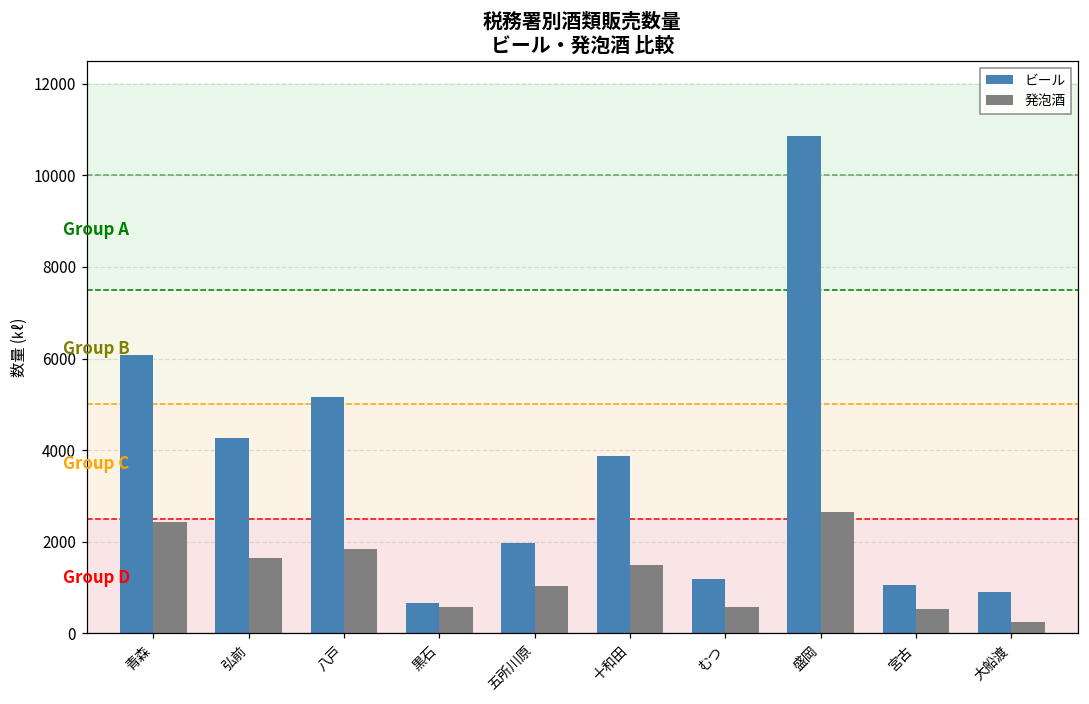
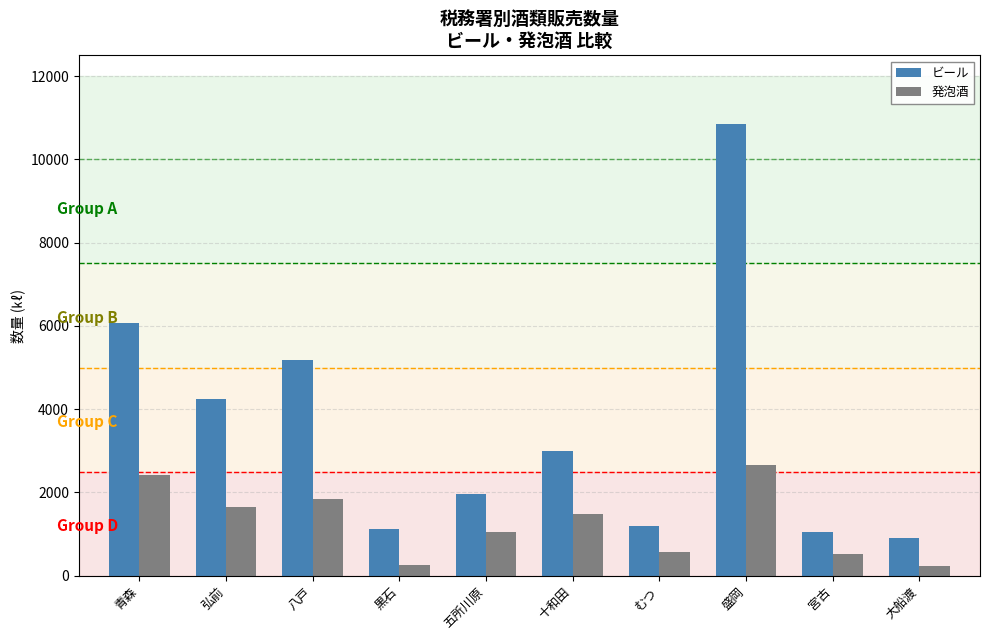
  {
    "ビール": {
      "青森": 6100,
      "弘前": 4300,
      "八戸": 5200,
-     "黒石": 700,
+     "黒石": 1100,
      "五所川原": 2000,
-     "十和田": 3900,
+     "十和田": 3000,
      "むつ": 1200,
      "盛岡": 10900,
      "宮古": 1000,
      "大船渡": 900
    },
    "発泡酒": {
      "青森": 2400,
      "弘前": 1600,
      "八戸": 1800,
-     "黒石": 600,
+     "黒石": 300,
      "五所川原": 1000,
      "十和田": 1500,
      "むつ": 600,
      "盛岡": 2700,
      "宮古": 500,
      "大船渡": 200
    }
  }
